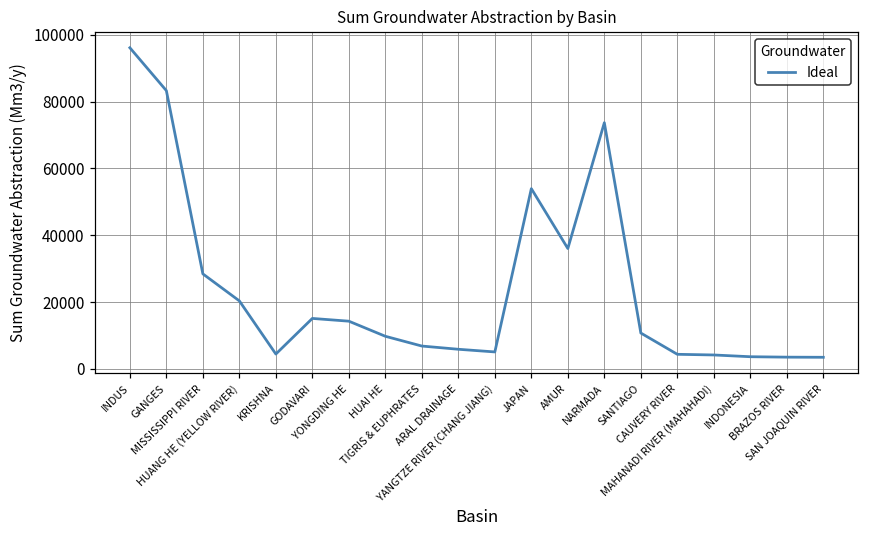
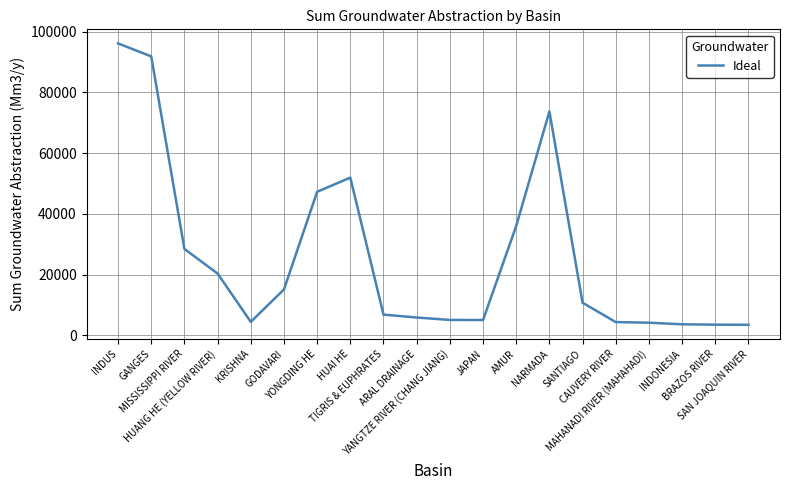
  {
    "INDUS": 96000,
-   "GANGES": 83000,
+   "GANGES": 92000,
    "MISSISSIPPI RIVER": 28000,
    "HUANG HE (YELLOW RIVER)": 20000,
    "KRISHNA": 4000,
    "GODAVARI": 15000,
-   "YONGDING HE": 14000,
-   "HUAI HE": 10000,
+   "YONGDING HE": 47000,
+   "HUAI HE": 52000,
    "TIGRIS & EUPHRATES": 7000,
    "ARAL DRAINAGE": 6000,
    "YANGTZE RIVER (CHANG JIANG)": 5000,
-   "JAPAN": 54000,
+   "JAPAN": 5000,
    "AMUR": 36000,
    "NARMADA": 74000,
    "SANTIAGO": 11000,
    "CAUVERY RIVER": 4000,
    "MAHANADI RIVER (MAHAHADI)": 4000,
    "INDONESIA": 4000,
    "BRAZOS RIVER": 4000,
    "SAN JOAQUIN RIVER": 3000
  }
